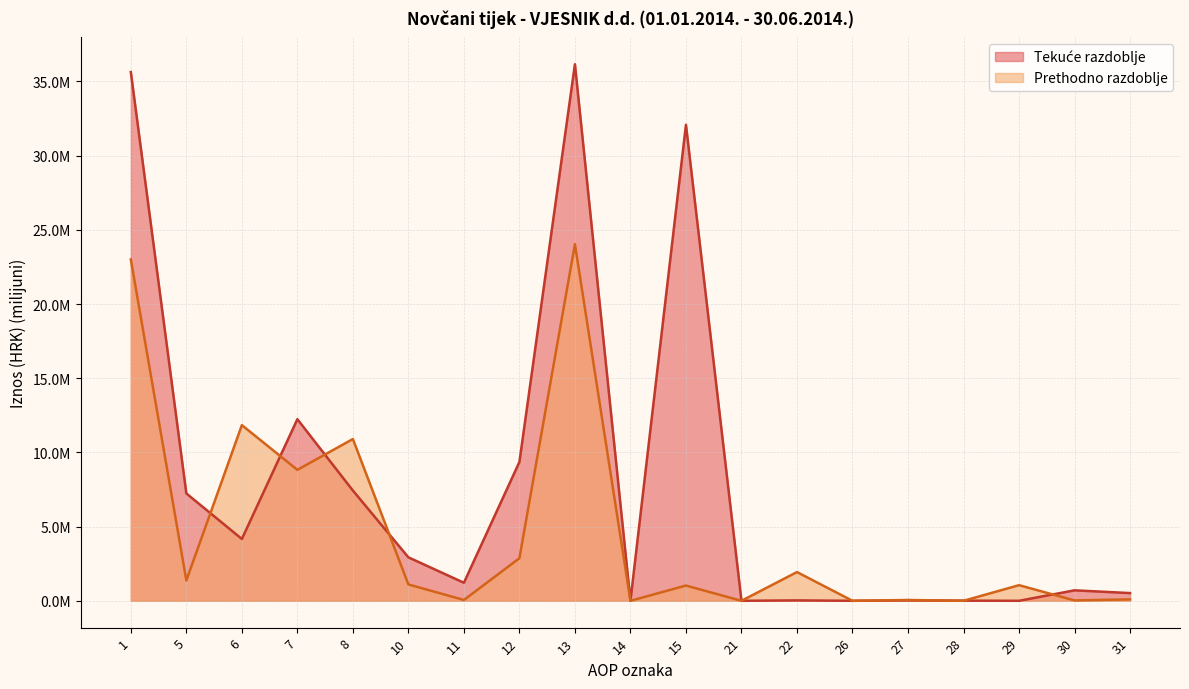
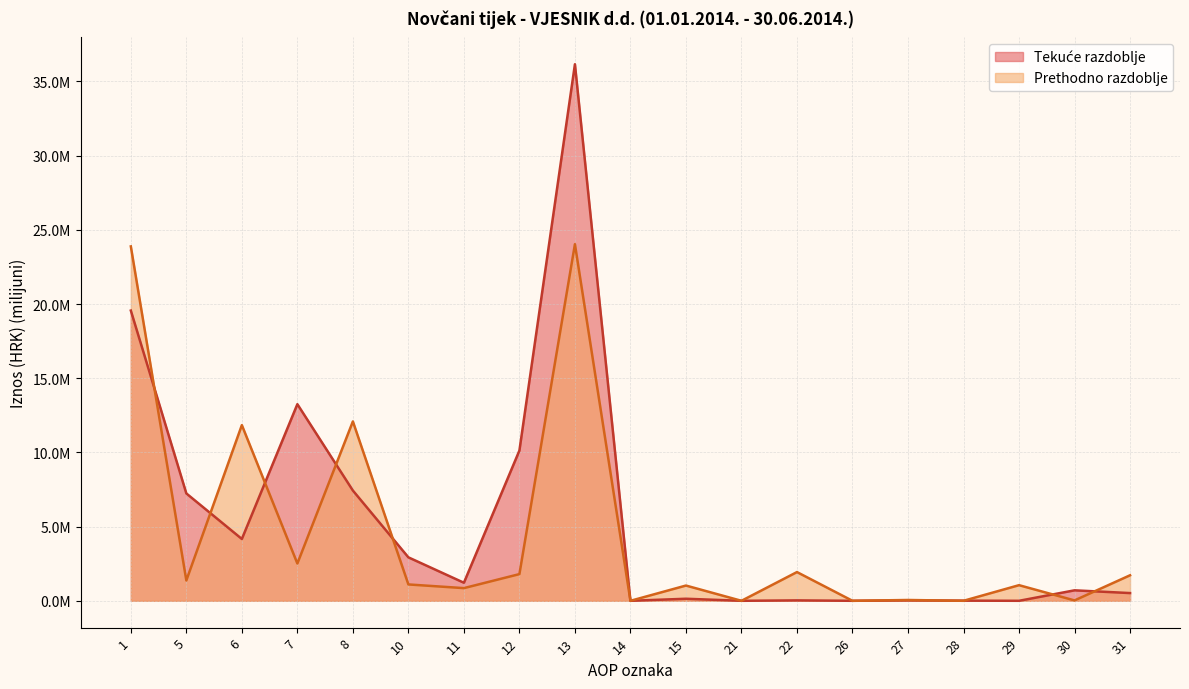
  {
    "Tekuće razdoblje": {
-     "1": 35600000,
+     "1": 19600000,
      "5": 7200000,
      "6": 4200000,
-     "7": 12200000,
+     "7": 13300000,
      "8": 7400000,
      "10": 2900000,
      "11": 1200000,
-     "12": 9400000,
+     "12": 10100000,
      "13": 36200000,
-     "15": 32100000,
+     "15": 100000,
      "22": 0,
      "29": 0,
      "30": 700000,
      "31": 500000
    },
    "Prethodno razdoblje": {
-     "1": 23000000,
+     "1": 23900000,
      "5": 1400000,
      "6": 11800000,
-     "7": 8800000,
-     "8": 10900000,
+     "7": 2500000,
+     "8": 12100000,
      "10": 1100000,
-     "11": 100000,
-     "12": 2900000,
+     "11": 900000,
+     "12": 1800000,
      "13": 24000000,
      "15": 1000000,
      "22": 1900000,
      "29": 1100000,
      "30": 0,
-     "31": 100000
+     "31": 1700000
    }
  }
